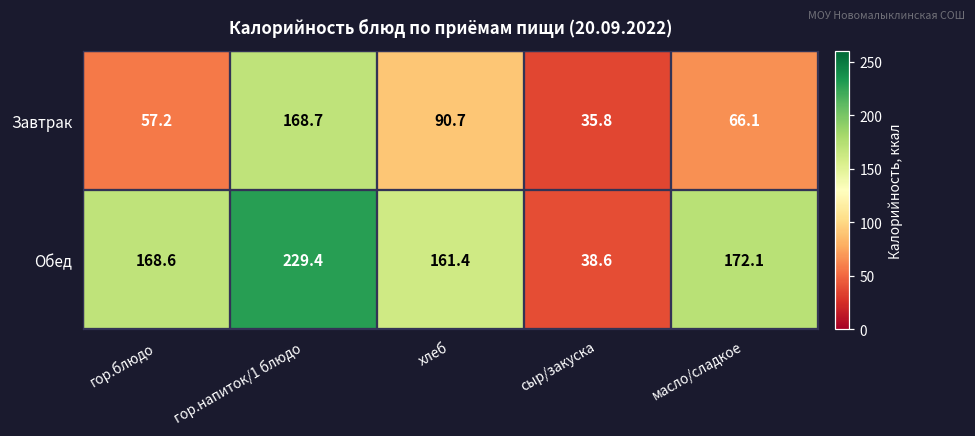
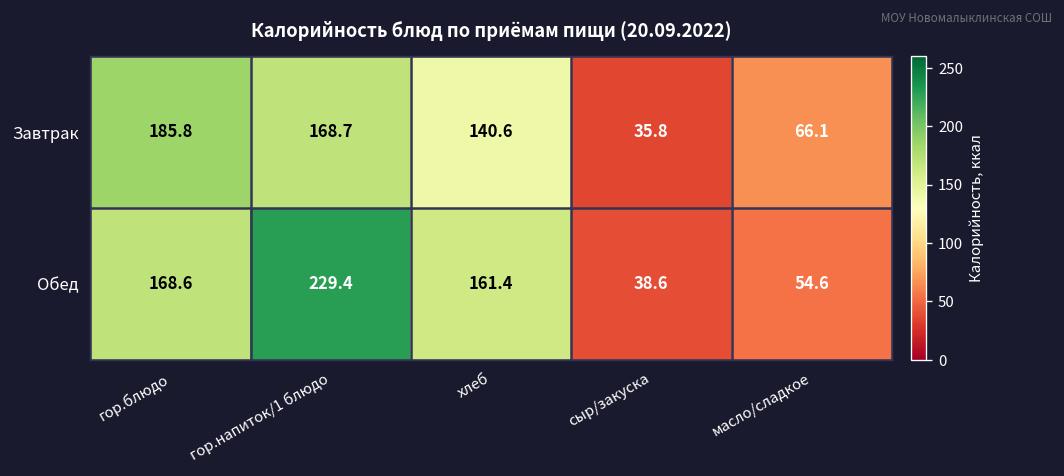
  {
    "Завтрак": {
-     "гор.блюдо": 57.2,
+     "гор.блюдо": 185.8,
      "гор.напиток/1 блюдо": 168.7,
-     "хлеб": 90.7,
+     "хлеб": 140.6,
      "сыр/закуска": 35.8,
      "масло/сладкое": 66.1
    },
    "Обед": {
      "гор.блюдо": 168.6,
      "гор.напиток/1 блюдо": 229.4,
      "хлеб": 161.4,
      "сыр/закуска": 38.6,
-     "масло/сладкое": 172.1
+     "масло/сладкое": 54.6
    }
  }
